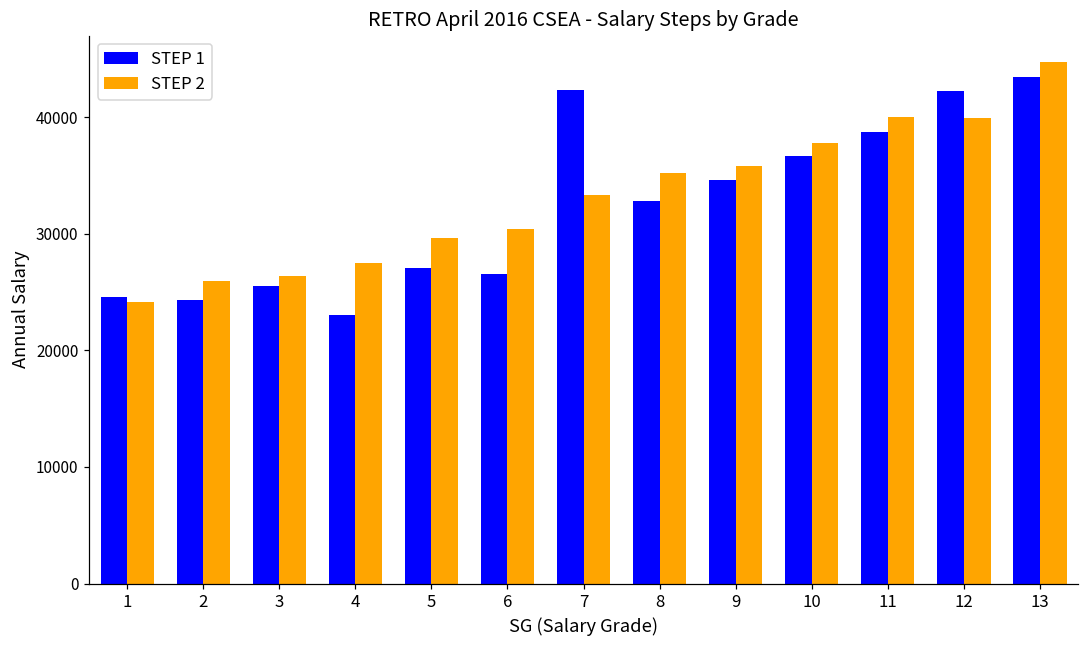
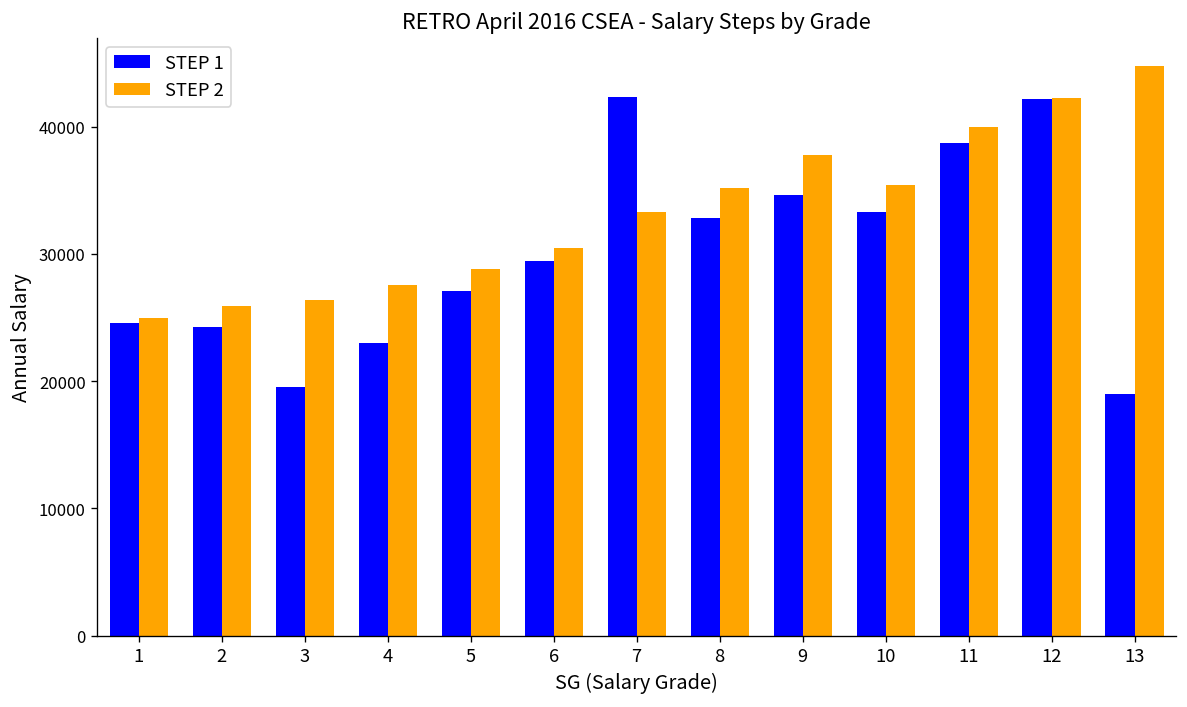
  {
    "STEP 1": {
      "1": 24600,
      "2": 24300,
-     "3": 25500,
+     "3": 19600,
      "4": 23000,
      "5": 27100,
-     "6": 26600,
+     "6": 29400,
      "7": 42300,
      "8": 32800,
      "9": 34700,
-     "10": 36600,
+     "10": 33300,
      "11": 38800,
      "12": 42200,
-     "13": 43400
+     "13": 19000
    },
    "STEP 2": {
-     "1": 24200,
+     "1": 25000,
      "2": 25900,
      "3": 26400,
      "4": 27500,
-     "5": 29600,
+     "5": 28800,
      "6": 30400,
      "7": 33300,
      "8": 35200,
-     "9": 35800,
-     "10": 37800,
+     "9": 37800,
+     "10": 35400,
      "11": 40000,
-     "12": 40000,
+     "12": 42300,
      "13": 44800
    }
  }
